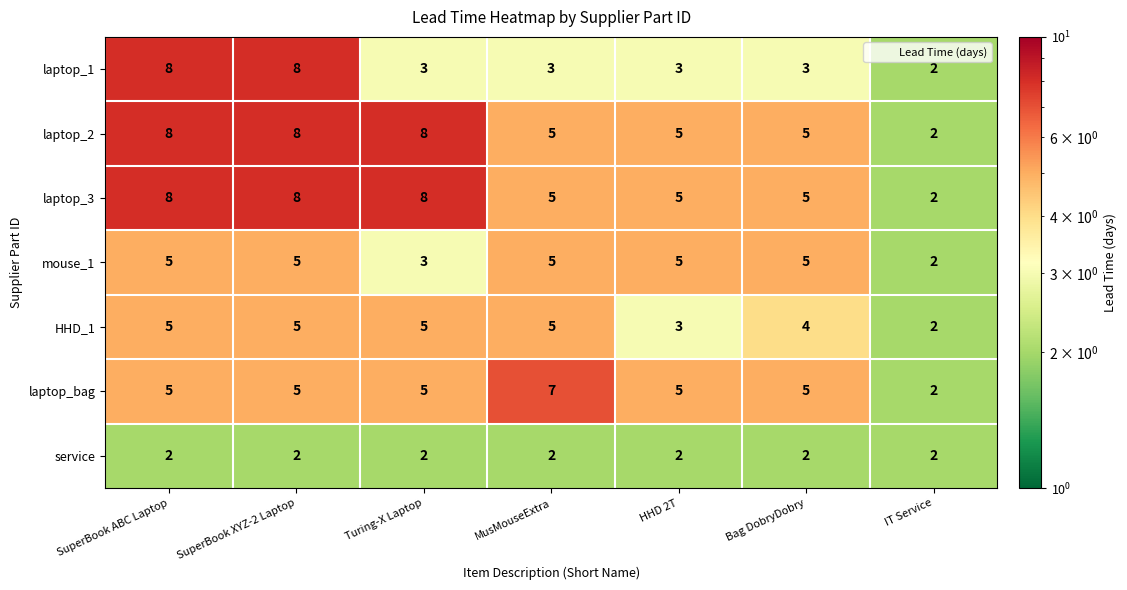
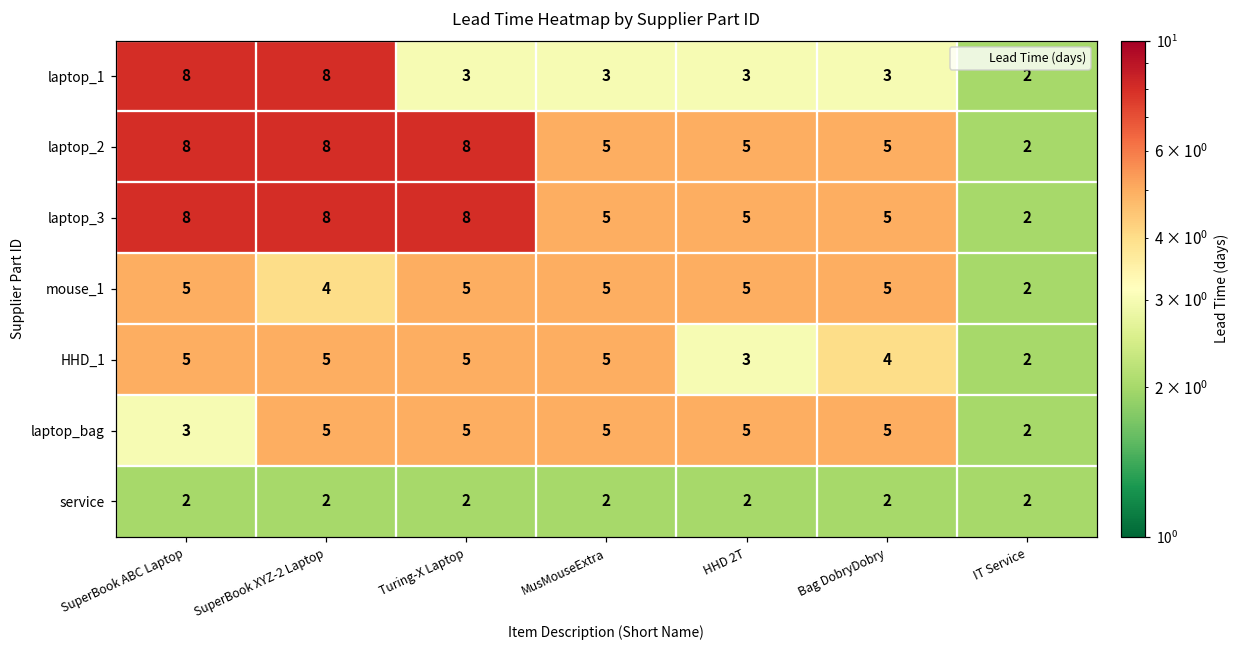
  {
    "laptop_1": {
      "SuperBook ABC Laptop": 8,
      "SuperBook XYZ-2 Laptop": 8,
      "Turing-X Laptop": 3,
      "MusMouseExtra": 3,
      "HHD 2T": 3,
      "Bag DobryDobry": 3
    },
    "laptop_2": {
      "SuperBook ABC Laptop": 8,
      "SuperBook XYZ-2 Laptop": 8,
      "Turing-X Laptop": 8,
      "MusMouseExtra": 5,
      "HHD 2T": 5,
      "Bag DobryDobry": 5,
      "IT Service": 2
    },
    "laptop_3": {
      "SuperBook ABC Laptop": 8,
      "SuperBook XYZ-2 Laptop": 8,
      "Turing-X Laptop": 8,
      "MusMouseExtra": 5,
      "HHD 2T": 5,
      "Bag DobryDobry": 5,
      "IT Service": 2
    },
    "mouse_1": {
      "SuperBook ABC Laptop": 5,
-     "SuperBook XYZ-2 Laptop": 5,
-     "Turing-X Laptop": 3,
+     "SuperBook XYZ-2 Laptop": 4,
+     "Turing-X Laptop": 5,
      "MusMouseExtra": 5,
      "HHD 2T": 5,
      "Bag DobryDobry": 5,
      "IT Service": 2
    },
    "HHD_1": {
      "SuperBook ABC Laptop": 5,
      "SuperBook XYZ-2 Laptop": 5,
      "Turing-X Laptop": 5,
      "MusMouseExtra": 5,
      "HHD 2T": 3,
      "Bag DobryDobry": 4,
      "IT Service": 2
    },
    "laptop_bag": {
-     "SuperBook ABC Laptop": 5,
+     "SuperBook ABC Laptop": 3,
      "SuperBook XYZ-2 Laptop": 5,
      "Turing-X Laptop": 5,
-     "MusMouseExtra": 7,
+     "MusMouseExtra": 5,
      "HHD 2T": 5,
      "Bag DobryDobry": 5,
      "IT Service": 2
    },
    "service": {
      "SuperBook ABC Laptop": 2,
      "SuperBook XYZ-2 Laptop": 2,
      "Turing-X Laptop": 2,
      "MusMouseExtra": 2,
      "HHD 2T": 2,
      "Bag DobryDobry": 2,
      "IT Service": 2
    }
  }
